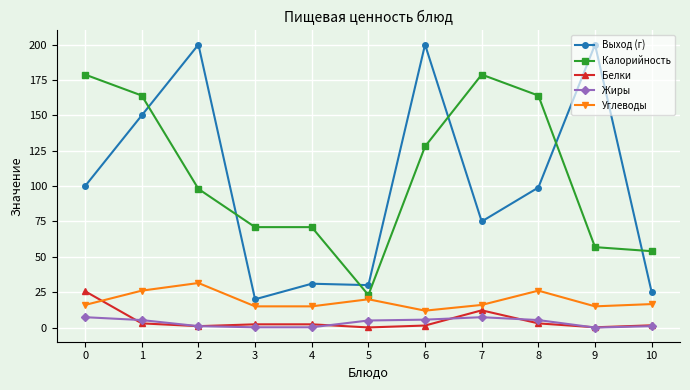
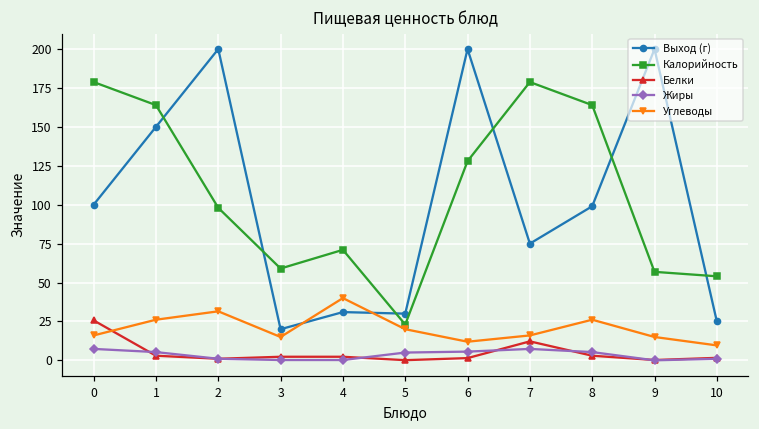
  {
    "Выход (г)": {
      "0": 100,
      "1": 150,
      "2": 200,
      "3": 20,
      "4": 31,
      "5": 30,
      "6": 200,
      "7": 75,
      "8": 99,
      "10": 25
    },
    "Калорийность": {
      "0": 179,
      "1": 164,
      "2": 98,
-     "3": 71,
+     "3": 59,
      "4": 71,
      "5": 23,
      "6": 128,
      "7": 179,
      "8": 164,
      "9": 57,
      "10": 54
    },
    "Белки": {
      "0": 26,
      "1": 3,
      "3": 2,
      "4": 2,
      "5": 0,
      "6": 1,
      "7": 12,
      "8": 3
    },
    "Жиры": {
      "0": 7,
      "1": 5,
      "3": 0,
      "4": 0,
      "5": 5,
      "6": 6,
      "7": 7,
      "8": 5
    },
    "Углеводы": {
      "0": 16,
      "1": 26,
      "2": 32,
      "3": 15,
-     "4": 15,
+     "4": 40,
      "5": 20,
      "6": 12,
      "7": 16,
      "8": 26,
      "9": 15,
-     "10": 17
+     "10": 10
    }
  }
